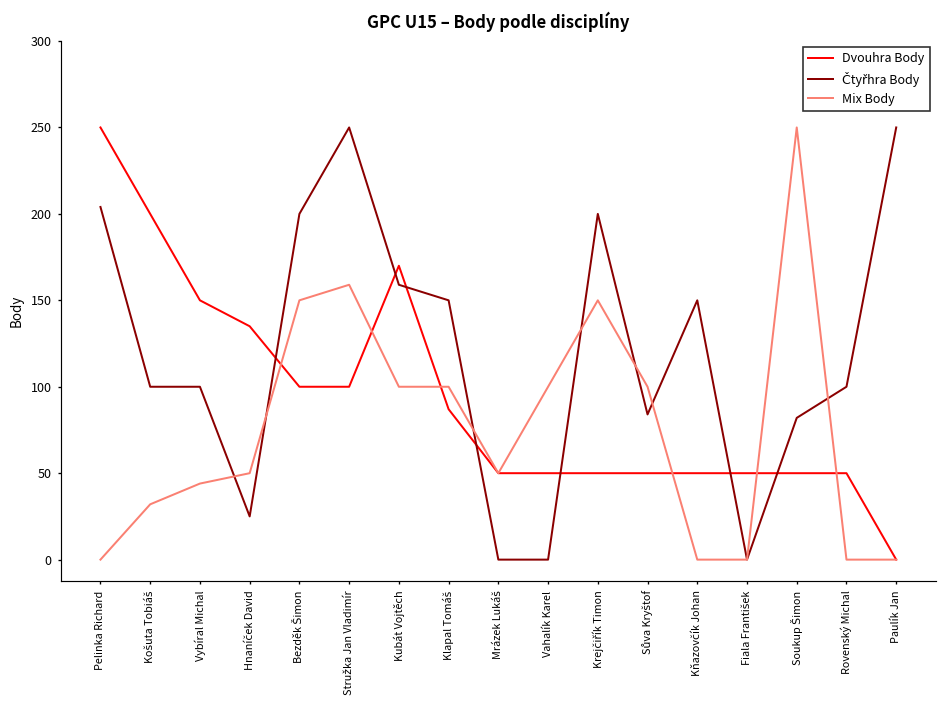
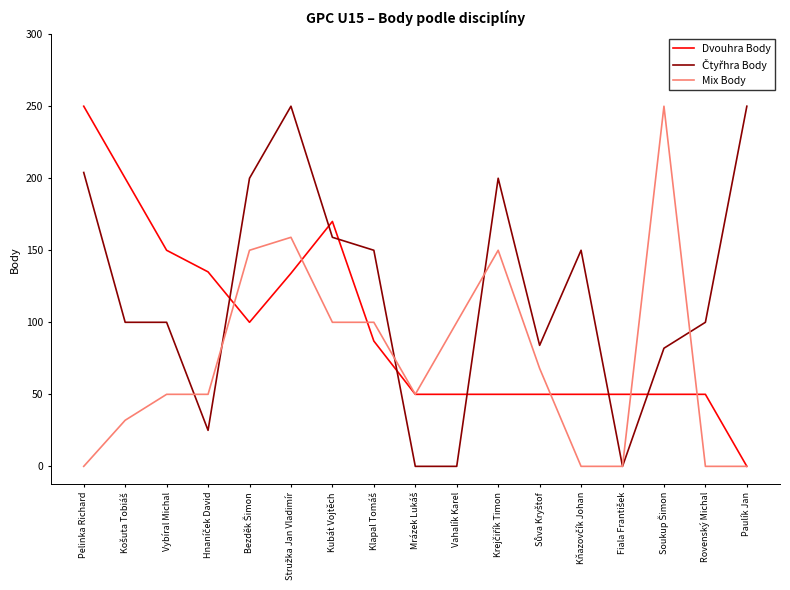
  {
    "Dvouhra Body": {
      "Pelinka Richard": 250,
      "Košuta Tobiáš": 200,
      "Vybíral Michal": 150,
      "Hnaníček David": 135,
      "Bezděk Šimon": 100,
-     "Stružka Jan Vladimír": 100,
+     "Stružka Jan Vladimír": 134,
      "Kubát Vojtěch": 170,
      "Klapal Tomáš": 87,
      "Vahalík Karel": 50,
      "Krejčiřík Timon": 50,
      "Sůva Kryštof": 50,
      "Kňazovčík Johan": 50,
      "Fiala František": 50,
      "Soukup Šimon": 50,
      "Rovenský Michal": 50
    },
    "Čtyřhra Body": {
      "Pelinka Richard": 204,
      "Košuta Tobiáš": 100,
      "Vybíral Michal": 100,
      "Hnaníček David": 25,
      "Bezděk Šimon": 200,
      "Stružka Jan Vladimír": 250,
      "Kubát Vojtěch": 159,
      "Klapal Tomáš": 150,
      "Mrázek Lukáš": 0,
      "Vahalík Karel": 0,
      "Krejčiřík Timon": 200,
      "Sůva Kryštof": 84,
      "Kňazovčík Johan": 150,
      "Soukup Šimon": 82,
      "Rovenský Michal": 100,
      "Paulík Jan": 250
    },
    "Mix Body": {
      "Pelinka Richard": 0,
      "Košuta Tobiáš": 32,
-     "Vybíral Michal": 44,
+     "Vybíral Michal": 50,
      "Hnaníček David": 50,
      "Bezděk Šimon": 150,
      "Stružka Jan Vladimír": 159,
      "Kubát Vojtěch": 100,
      "Klapal Tomáš": 100,
      "Vahalík Karel": 100,
      "Krejčiřík Timon": 150,
-     "Sůva Kryštof": 100,
+     "Sůva Kryštof": 68,
      "Kňazovčík Johan": 0,
      "Soukup Šimon": 250,
      "Rovenský Michal": 0
    }
  }
